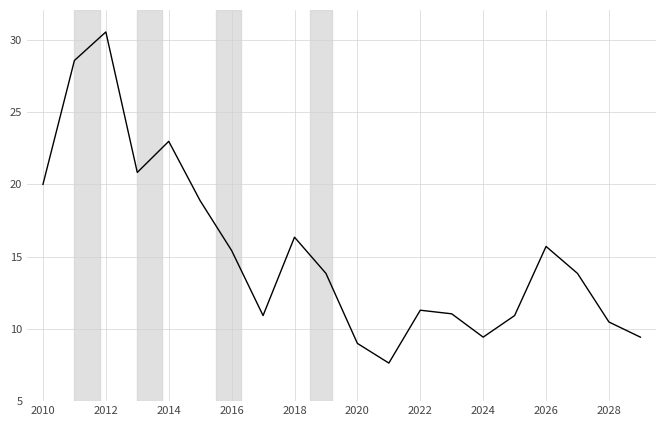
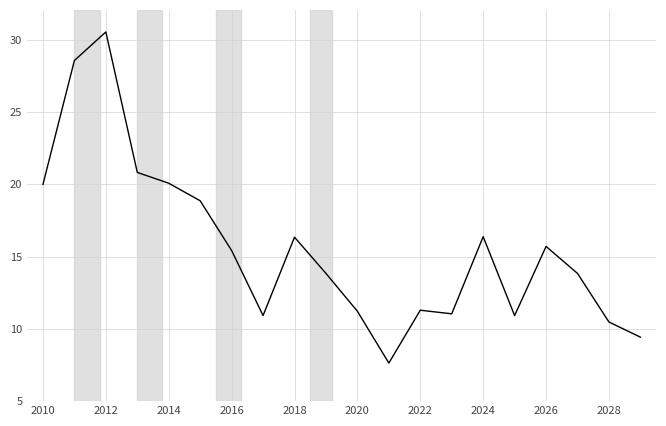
  {
    "2010": 20.0,
    "2012": 30.5,
-   "2014": 23.0,
+   "2014": 20.1,
    "2016": 15.4,
    "2018": 16.3,
-   "2020": 9.0,
+   "2020": 11.2,
    "2022": 11.3,
-   "2024": 9.4,
+   "2024": 16.4,
    "2026": 15.7,
    "2028": 10.5
  }
